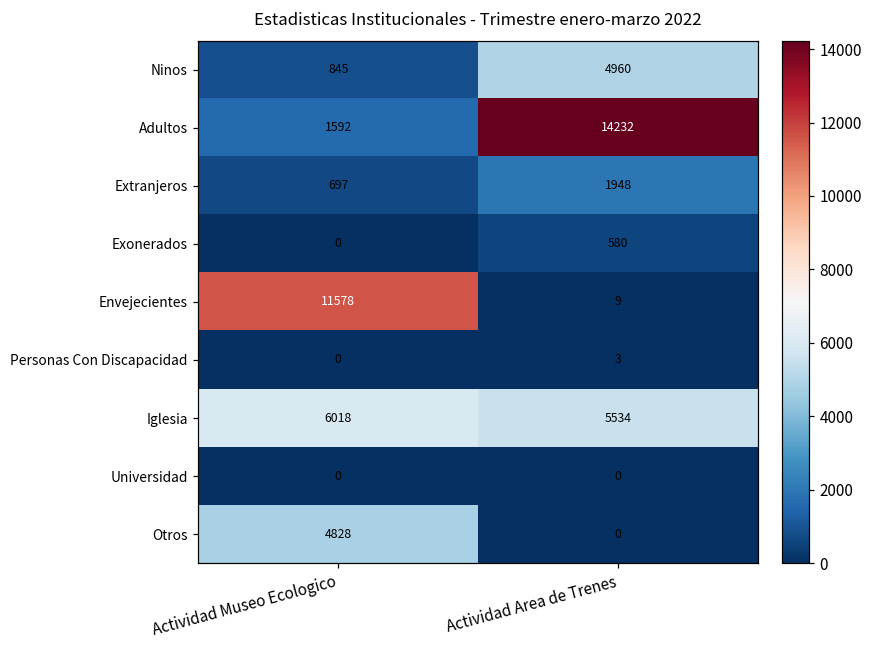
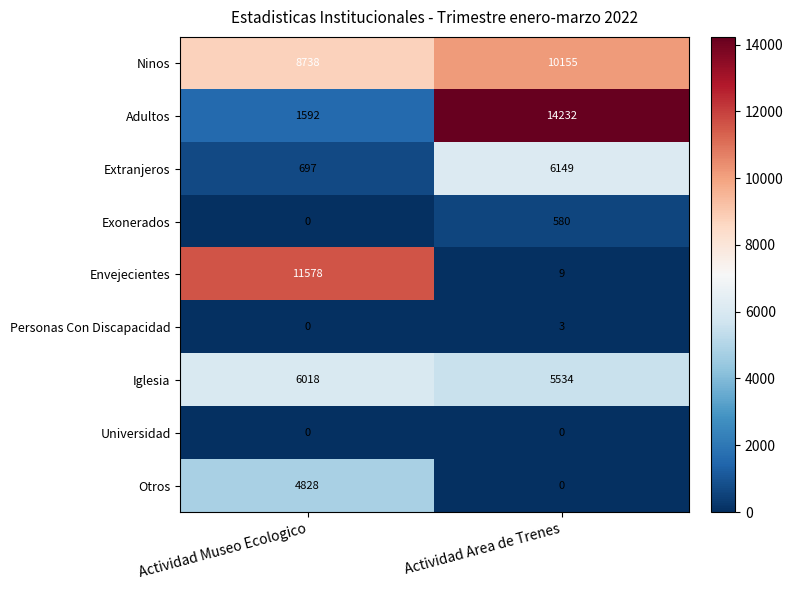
  {
    "Ninos": {
-     "Actividad Museo Ecologico": 845,
-     "Actividad Area de Trenes": 4960
+     "Actividad Museo Ecologico": 8738,
+     "Actividad Area de Trenes": 10155
    },
    "Adultos": {
      "Actividad Museo Ecologico": 1592,
      "Actividad Area de Trenes": 14232
    },
    "Extranjeros": {
      "Actividad Museo Ecologico": 697,
-     "Actividad Area de Trenes": 1948
+     "Actividad Area de Trenes": 6149
    },
    "Exonerados": {
      "Actividad Museo Ecologico": 0,
      "Actividad Area de Trenes": 580
    },
    "Envejecientes": {
      "Actividad Museo Ecologico": 11578,
      "Actividad Area de Trenes": 9
    },
    "Personas Con Discapacidad": {
      "Actividad Museo Ecologico": 0,
      "Actividad Area de Trenes": 3
    },
    "Iglesia": {
      "Actividad Museo Ecologico": 6018,
      "Actividad Area de Trenes": 5534
    },
    "Universidad": {
      "Actividad Museo Ecologico": 0,
      "Actividad Area de Trenes": 0
    },
    "Otros": {
      "Actividad Museo Ecologico": 4828,
      "Actividad Area de Trenes": 0
    }
  }
